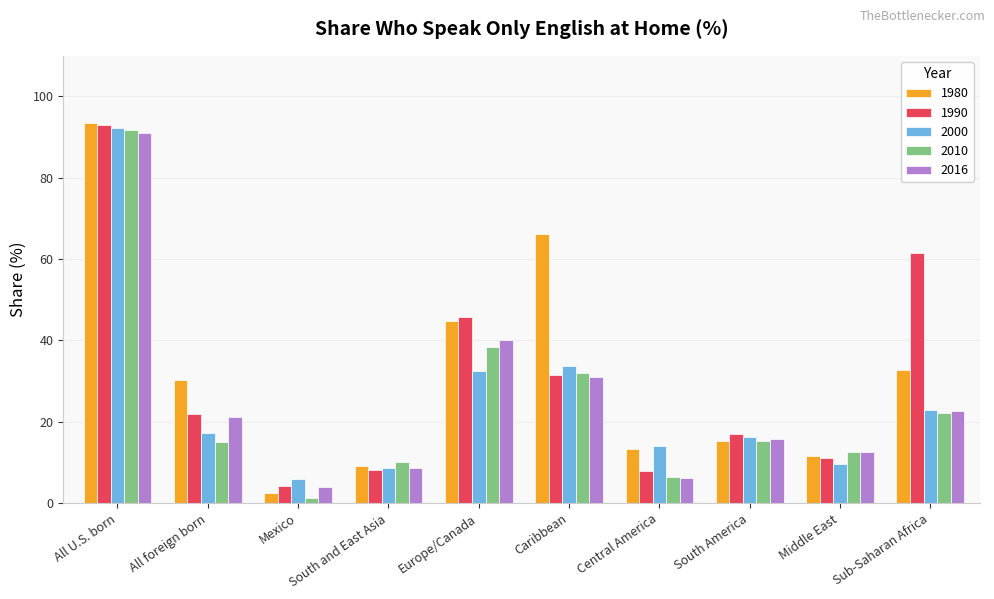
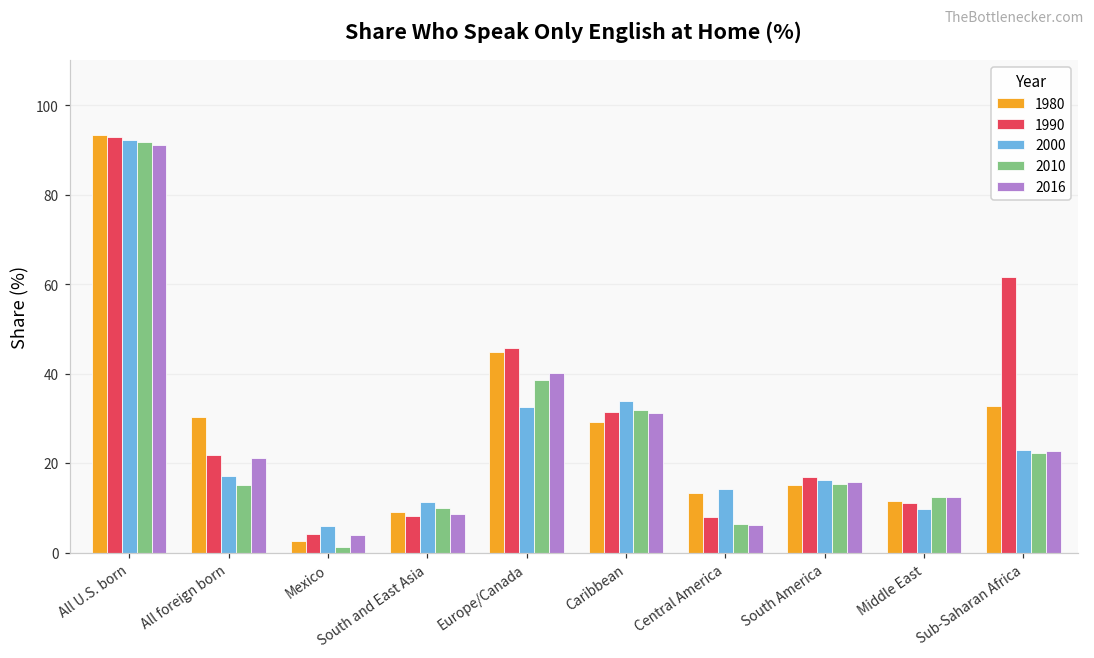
  {
    "1980": {
      "All U.S. born": 93,
      "All foreign born": 30,
      "Mexico": 3,
      "South and East Asia": 9,
      "Europe/Canada": 45,
-     "Caribbean": 66,
+     "Caribbean": 29,
      "Central America": 13,
      "South America": 15,
      "Middle East": 12,
      "Sub-Saharan Africa": 33
    },
    "1990": {
      "All U.S. born": 93,
      "All foreign born": 22,
      "Mexico": 4,
      "South and East Asia": 8,
      "Europe/Canada": 46,
      "Caribbean": 32,
      "Central America": 8,
      "South America": 17,
      "Middle East": 11,
      "Sub-Saharan Africa": 62
    },
    "2000": {
      "All U.S. born": 92,
      "All foreign born": 17,
      "Mexico": 6,
-     "South and East Asia": 9,
+     "South and East Asia": 11,
      "Europe/Canada": 33,
      "Caribbean": 34,
      "Central America": 14,
      "South America": 16,
      "Middle East": 10,
      "Sub-Saharan Africa": 23
    },
    "2010": {
      "All U.S. born": 92,
      "All foreign born": 15,
      "Mexico": 1,
      "South and East Asia": 10,
      "Europe/Canada": 39,
      "Caribbean": 32,
      "Central America": 6,
      "South America": 15,
      "Middle East": 13,
      "Sub-Saharan Africa": 22
    },
    "2016": {
      "All U.S. born": 91,
      "All foreign born": 21,
      "Mexico": 4,
      "South and East Asia": 9,
      "Europe/Canada": 40,
      "Caribbean": 31,
      "Central America": 6,
      "South America": 16,
      "Middle East": 13,
      "Sub-Saharan Africa": 23
    }
  }
